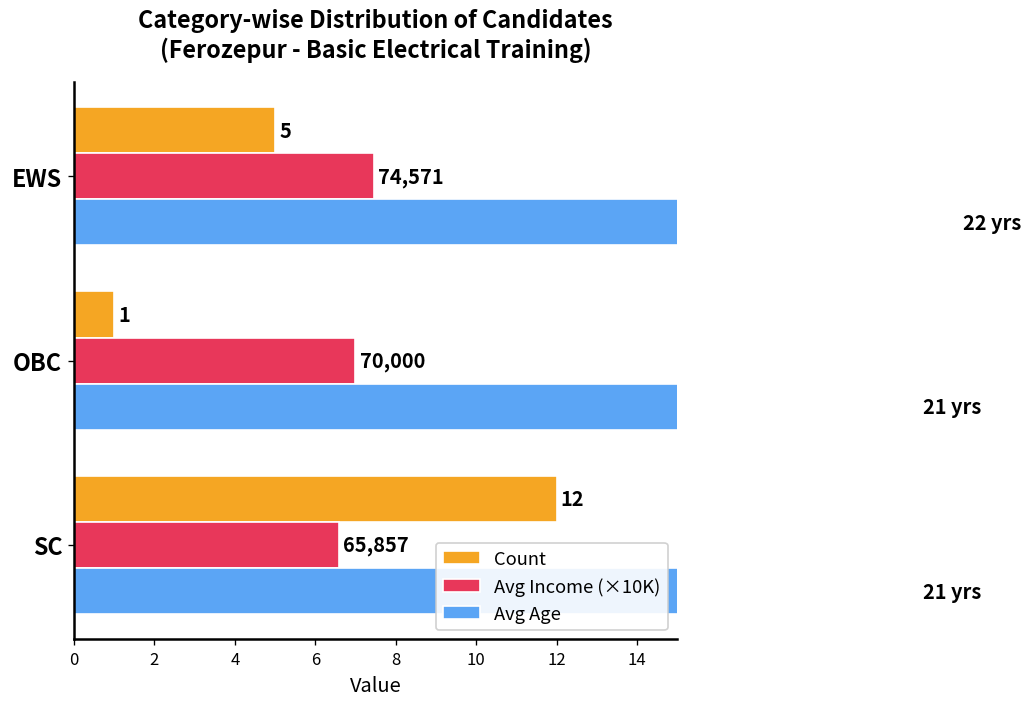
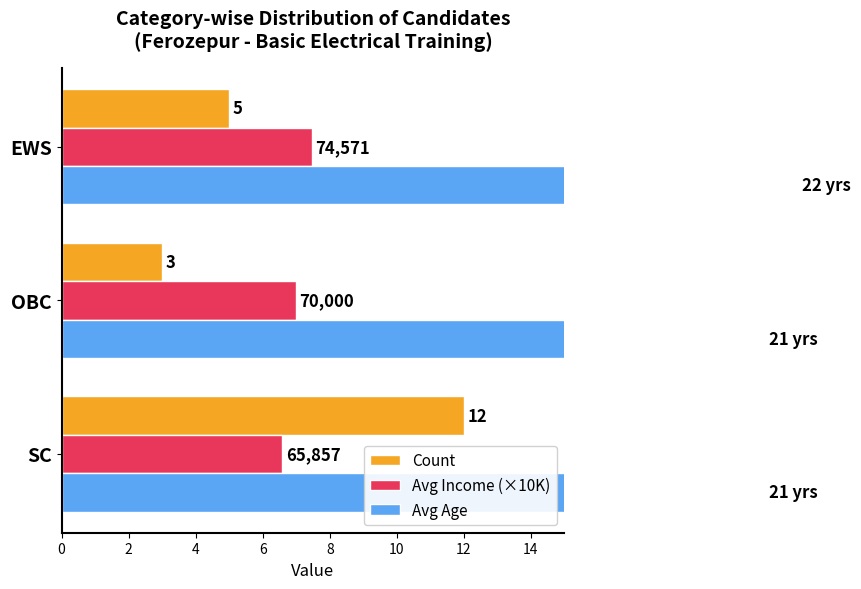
  {
    "Count": {
      "EWS": 5,
-     "OBC": 1,
+     "OBC": 3,
      "SC": 12
    }
  }
